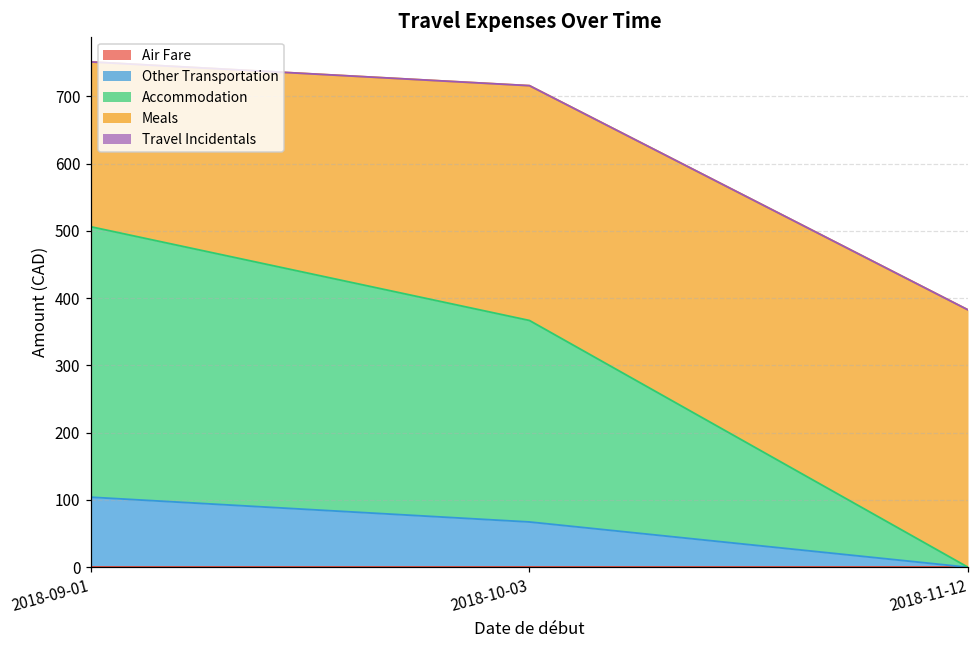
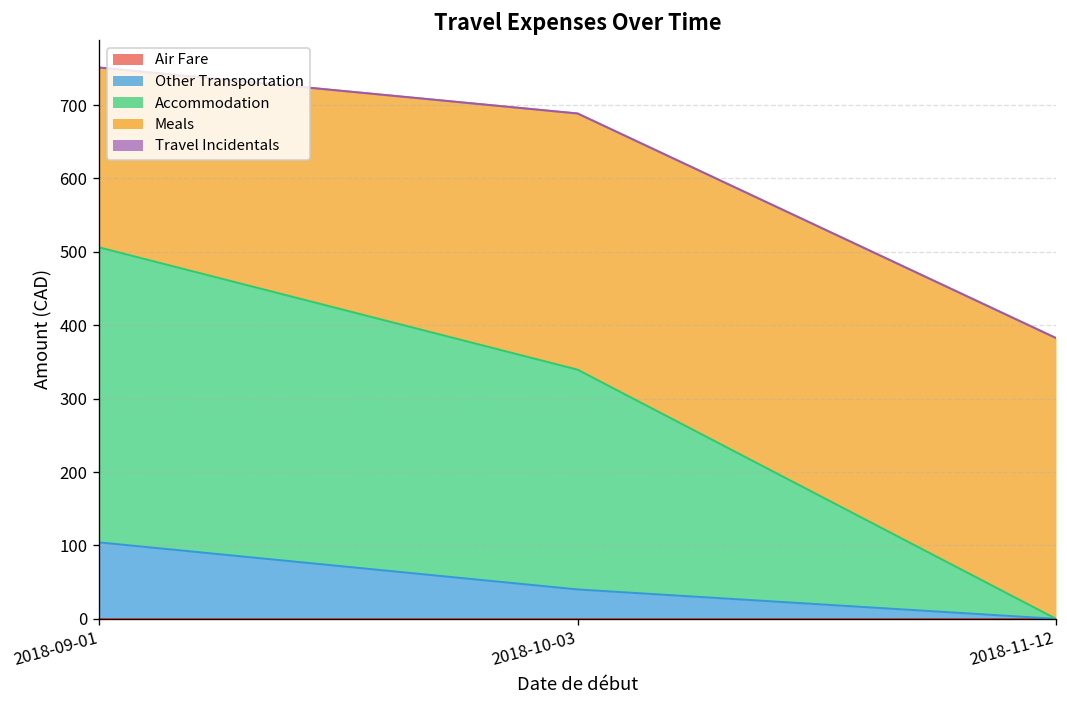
  {
    "Air Fare": {
      "2018-09-01": 0,
      "2018-10-03": 0
    },
    "Other Transportation": {
      "2018-09-01": 100,
-     "2018-10-03": 70
+     "2018-10-03": 40
    },
    "Accommodation": {
      "2018-09-01": 400,
      "2018-10-03": 300
    }
  }
